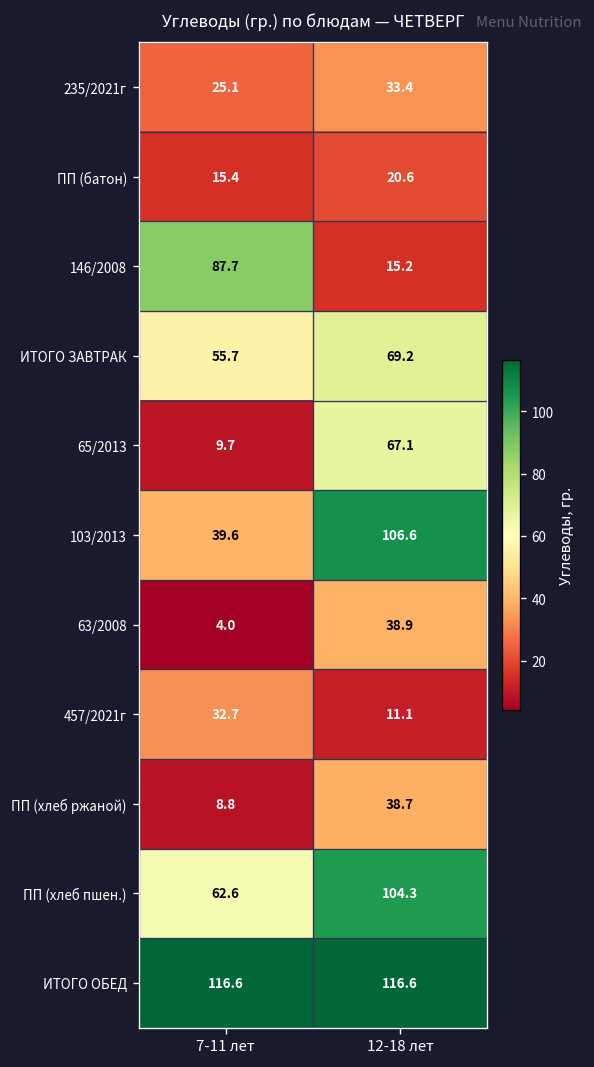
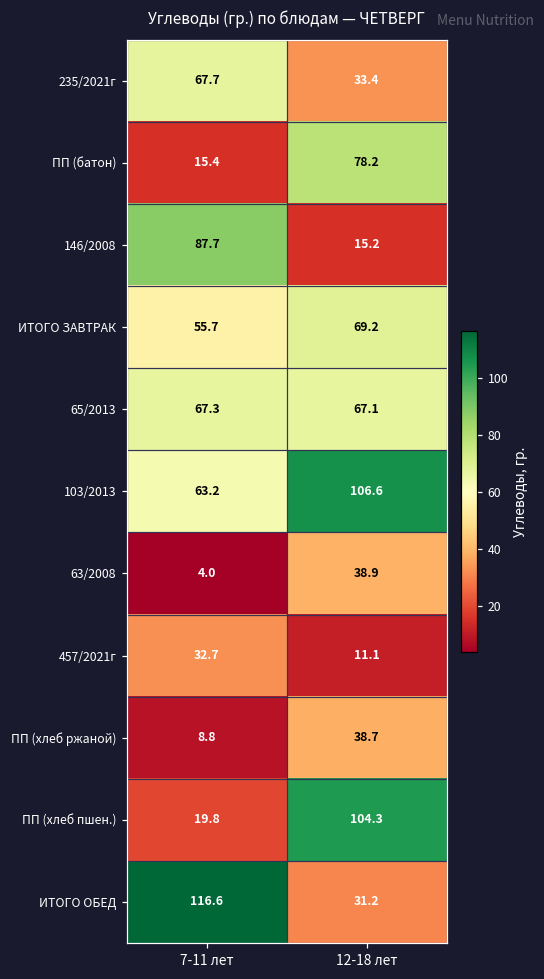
  {
    "235/2021г": {
-     "7-11 лет": 25.1,
+     "7-11 лет": 67.7,
      "12-18 лет": 33.4
    },
    "ПП (батон)": {
      "7-11 лет": 15.4,
-     "12-18 лет": 20.6
+     "12-18 лет": 78.2
    },
    "146/2008": {
      "7-11 лет": 87.7,
      "12-18 лет": 15.2
    },
    "ИТОГО ЗАВТРАК": {
      "7-11 лет": 55.7,
      "12-18 лет": 69.2
    },
    "65/2013": {
-     "7-11 лет": 9.7,
+     "7-11 лет": 67.3,
      "12-18 лет": 67.1
    },
    "103/2013": {
-     "7-11 лет": 39.6,
+     "7-11 лет": 63.2,
      "12-18 лет": 106.6
    },
    "63/2008": {
      "7-11 лет": 4.0,
      "12-18 лет": 38.9
    },
    "457/2021г": {
      "7-11 лет": 32.7,
      "12-18 лет": 11.1
    },
    "ПП (хлеб ржаной)": {
      "7-11 лет": 8.8,
      "12-18 лет": 38.7
    },
    "ПП (хлеб пшен.)": {
-     "7-11 лет": 62.6,
+     "7-11 лет": 19.8,
      "12-18 лет": 104.3
    },
    "ИТОГО ОБЕД": {
      "7-11 лет": 116.6,
-     "12-18 лет": 116.6
+     "12-18 лет": 31.2
    }
  }
